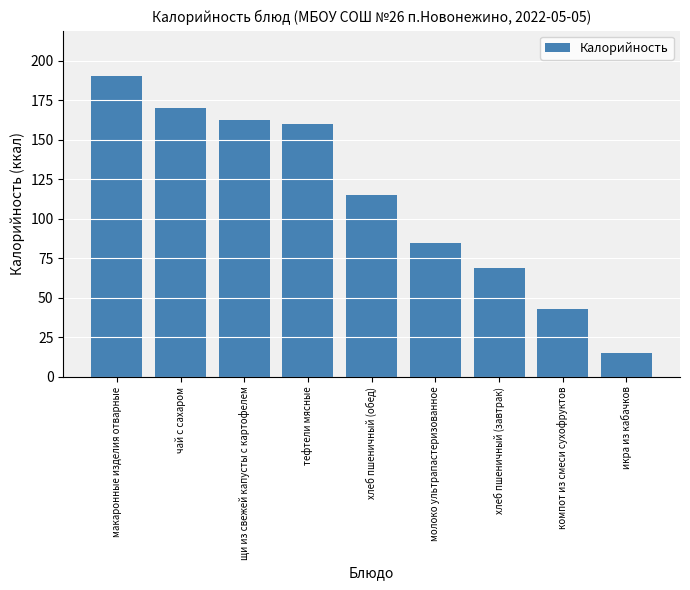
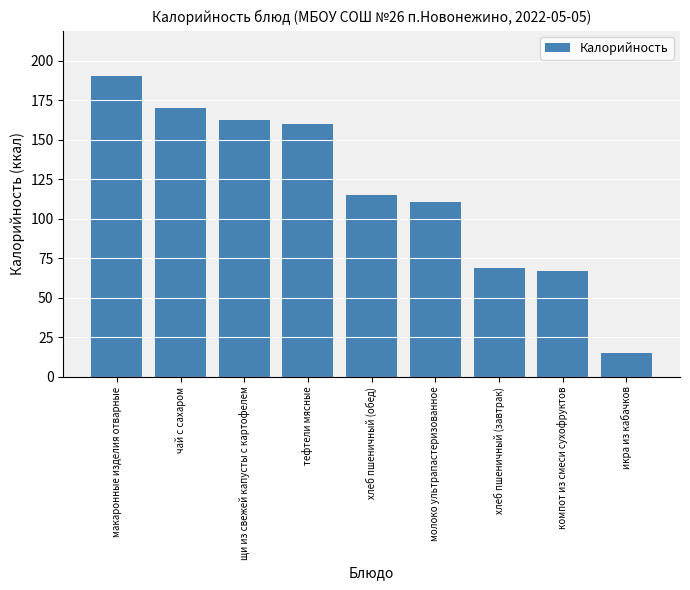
  {
    "макаронные изделия отварные": 190,
    "чай с сахаром": 170,
    "щи из свежей капусты с картофелем": 163,
    "тефтели мясные": 160,
    "хлеб пшеничный (обед)": 115,
-   "молоко ультрапастеризованное": 84,
+   "молоко ультрапастеризованное": 111,
    "хлеб пшеничный (завтрак)": 69,
-   "компот из смеси сухофруктов": 43,
+   "компот из смеси сухофруктов": 67,
    "икра из кабачков": 15
  }
